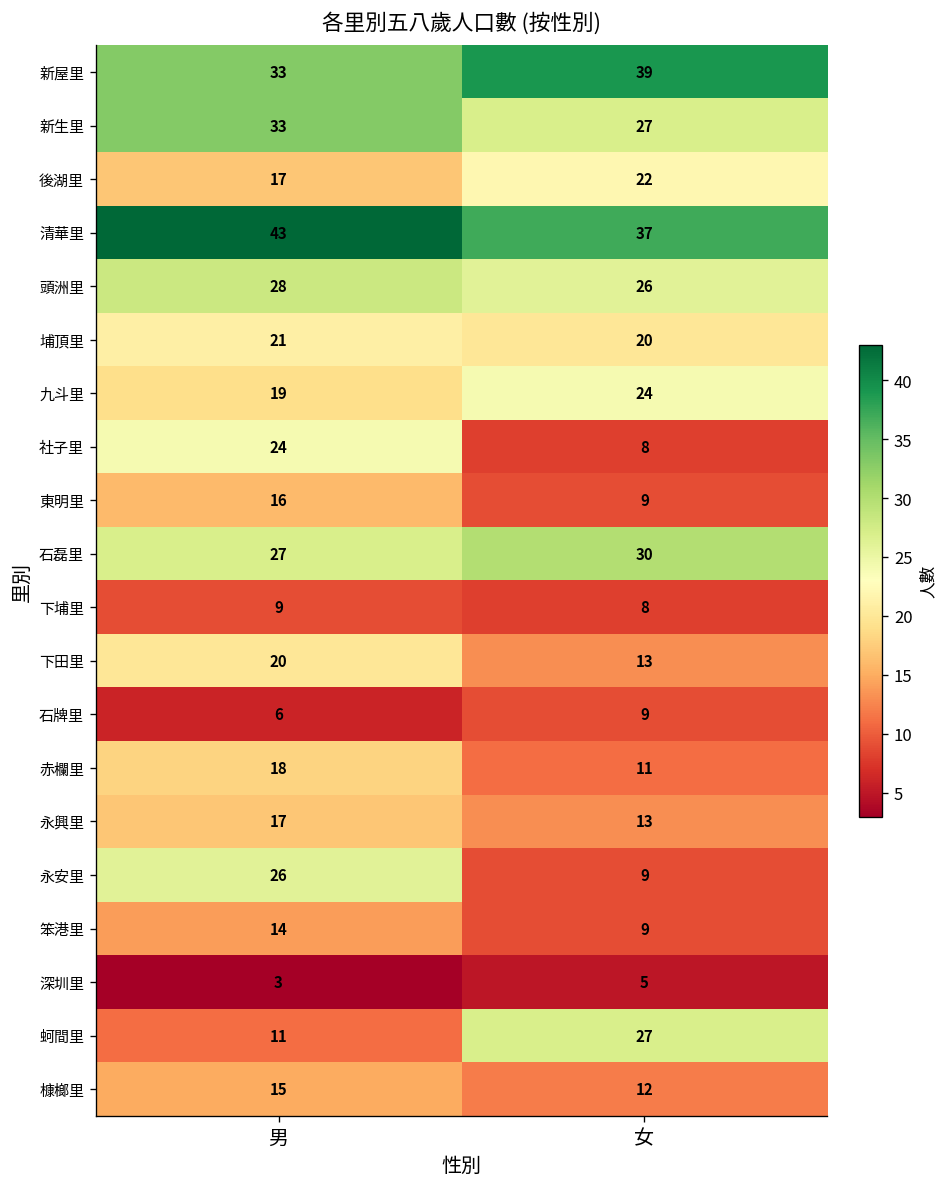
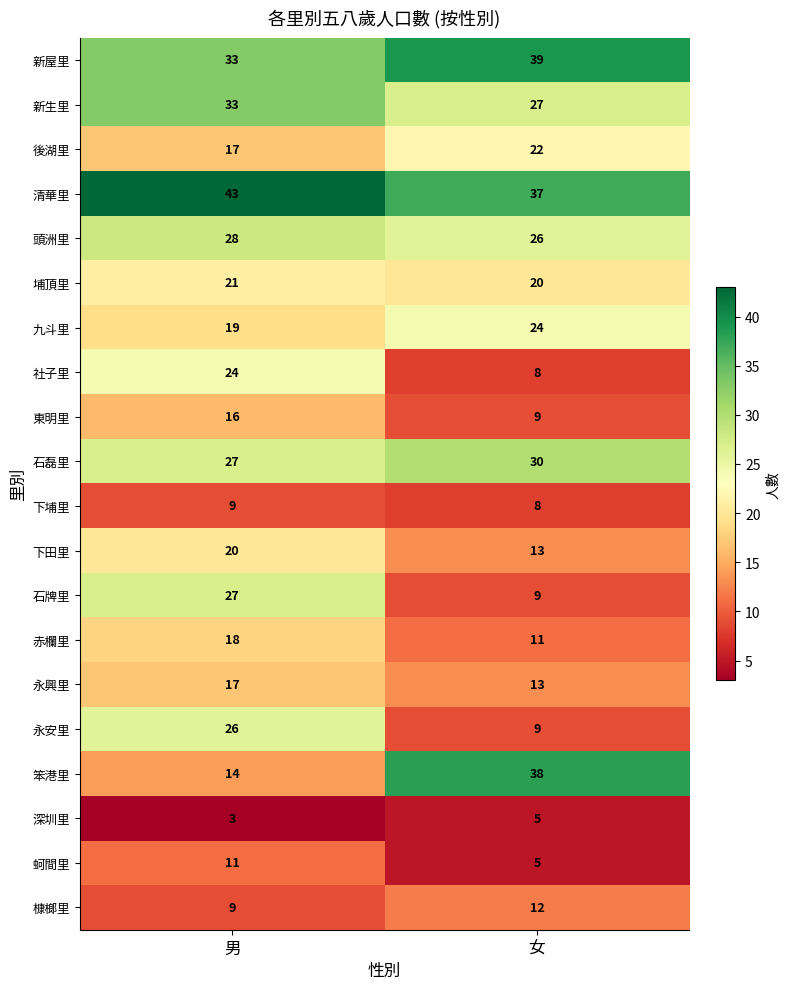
  {
    "新屋里": {
      "男": 33,
      "女": 39
    },
    "新生里": {
      "男": 33,
      "女": 27
    },
    "後湖里": {
      "男": 17,
      "女": 22
    },
    "清華里": {
      "男": 43,
      "女": 37
    },
    "頭洲里": {
      "男": 28,
      "女": 26
    },
    "埔頂里": {
      "男": 21,
      "女": 20
    },
    "九斗里": {
      "男": 19,
      "女": 24
    },
    "社子里": {
      "男": 24,
      "女": 8
    },
    "東明里": {
      "男": 16,
      "女": 9
    },
    "石磊里": {
      "男": 27,
      "女": 30
    },
    "下埔里": {
      "男": 9,
      "女": 8
    },
    "下田里": {
      "男": 20,
      "女": 13
    },
    "石牌里": {
-     "男": 6,
+     "男": 27,
      "女": 9
    },
    "赤欄里": {
      "男": 18,
      "女": 11
    },
    "永興里": {
      "男": 17,
      "女": 13
    },
    "永安里": {
      "男": 26,
      "女": 9
    },
    "笨港里": {
      "男": 14,
-     "女": 9
+     "女": 38
    },
    "深圳里": {
      "男": 3,
      "女": 5
    },
    "蚵間里": {
      "男": 11,
-     "女": 27
+     "女": 5
    },
    "槺榔里": {
-     "男": 15,
+     "男": 9,
      "女": 12
    }
  }
